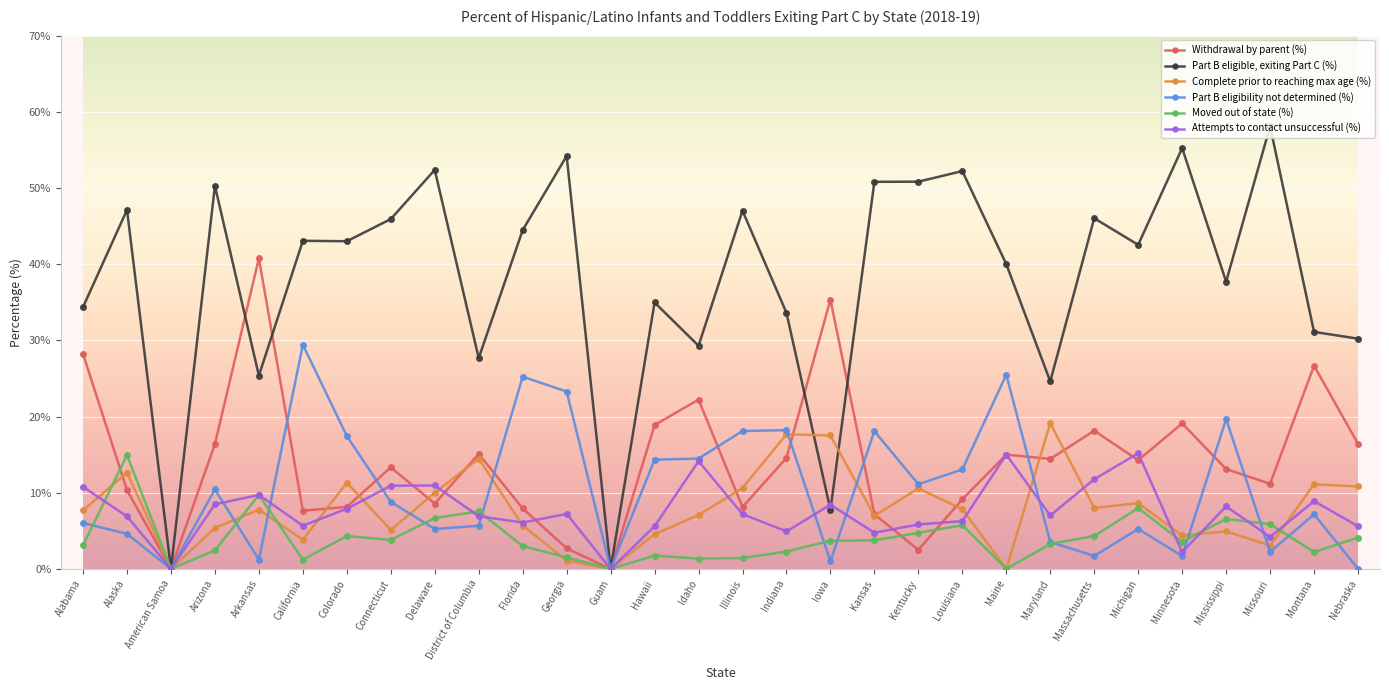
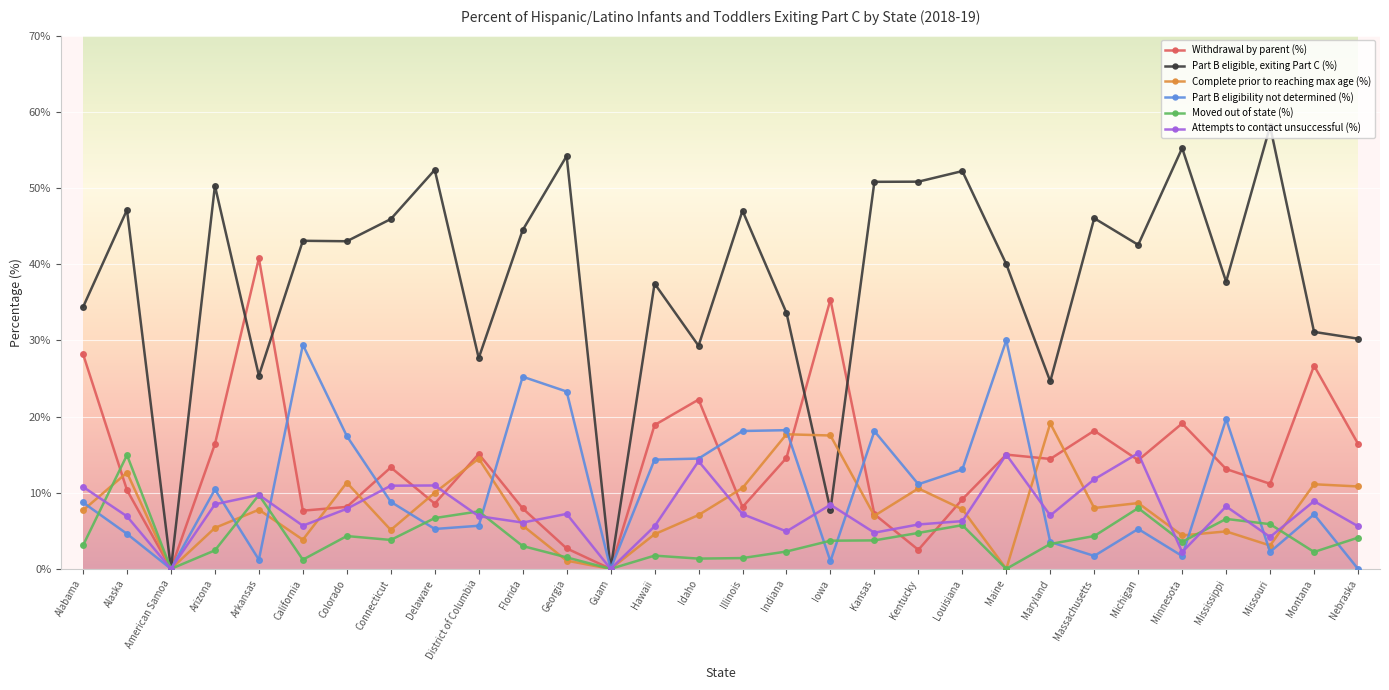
  {
    "Part B eligible, exiting Part C (%)": {
      "Alabama": "34%",
      "Alaska": "47%",
      "Arizona": "50%",
      "Arkansas": "25%",
      "California": "43%",
      "Colorado": "43%",
      "Connecticut": "46%",
      "Delaware": "52%",
      "District of Columbia": "28%",
      "Florida": "44%",
      "Georgia": "54%",
-     "Hawaii": "35%",
+     "Hawaii": "37%",
      "Idaho": "29%",
      "Illinois": "47%",
      "Indiana": "34%",
      "Iowa": "8%",
      "Kansas": "51%",
      "Kentucky": "51%",
      "Louisiana": "52%",
      "Maine": "40%",
      "Maryland": "25%",
      "Massachusetts": "46%",
      "Michigan": "43%",
      "Minnesota": "55%",
      "Mississippi": "38%",
      "Montana": "31%",
      "Nebraska": "30%"
    },
    "Part B eligibility not determined (%)": {
-     "Alabama": "6%",
+     "Alabama": "9%",
      "Alaska": "5%",
      "Arizona": "10%",
      "Arkansas": "1%",
      "California": "29%",
      "Colorado": "17%",
      "Connecticut": "9%",
      "Delaware": "5%",
      "District of Columbia": "6%",
      "Florida": "25%",
      "Georgia": "23%",
      "Hawaii": "14%",
      "Idaho": "14%",
      "Illinois": "18%",
      "Indiana": "18%",
      "Iowa": "1%",
      "Kansas": "18%",
      "Kentucky": "11%",
      "Louisiana": "13%",
-     "Maine": "26%",
+     "Maine": "30%",
      "Massachusetts": "2%",
      "Michigan": "5%",
      "Minnesota": "2%",
      "Mississippi": "20%",
      "Missouri": "2%",
      "Montana": "7%",
      "Nebraska": "0%"
    },
    "Moved out of state (%)": {
      "Alabama": "3%",
      "Alaska": "15%",
      "Arizona": "2%",
      "California": "1%",
      "Colorado": "4%",
      "Connecticut": "4%",
      "Delaware": "7%",
      "District of Columbia": "8%",
      "Florida": "3%",
      "Georgia": "2%",
      "Hawaii": "2%",
      "Idaho": "1%",
      "Illinois": "1%",
      "Indiana": "2%",
      "Iowa": "4%",
      "Kansas": "4%",
      "Kentucky": "5%",
      "Louisiana": "6%",
      "Massachusetts": "4%",
      "Michigan": "8%",
      "Minnesota": "4%",
      "Mississippi": "7%",
      "Missouri": "6%",
      "Montana": "2%",
      "Nebraska": "4%"
    },
    "Attempts to contact unsuccessful (%)": {
      "Alabama": "11%",
      "Alaska": "7%",
      "Arizona": "8%",
      "California": "6%",
      "Connecticut": "11%",
      "Delaware": "11%",
      "District of Columbia": "7%",
      "Florida": "6%",
      "Georgia": "7%",
      "Hawaii": "6%",
      "Idaho": "14%",
      "Illinois": "7%",
      "Indiana": "5%",
      "Iowa": "8%",
      "Kansas": "5%",
      "Kentucky": "6%",
      "Louisiana": "6%",
      "Maryland": "7%",
      "Massachusetts": "12%",
      "Michigan": "15%",
      "Minnesota": "2%",
      "Mississippi": "8%",
      "Missouri": "4%",
      "Montana": "9%",
      "Nebraska": "6%"
    }
  }
